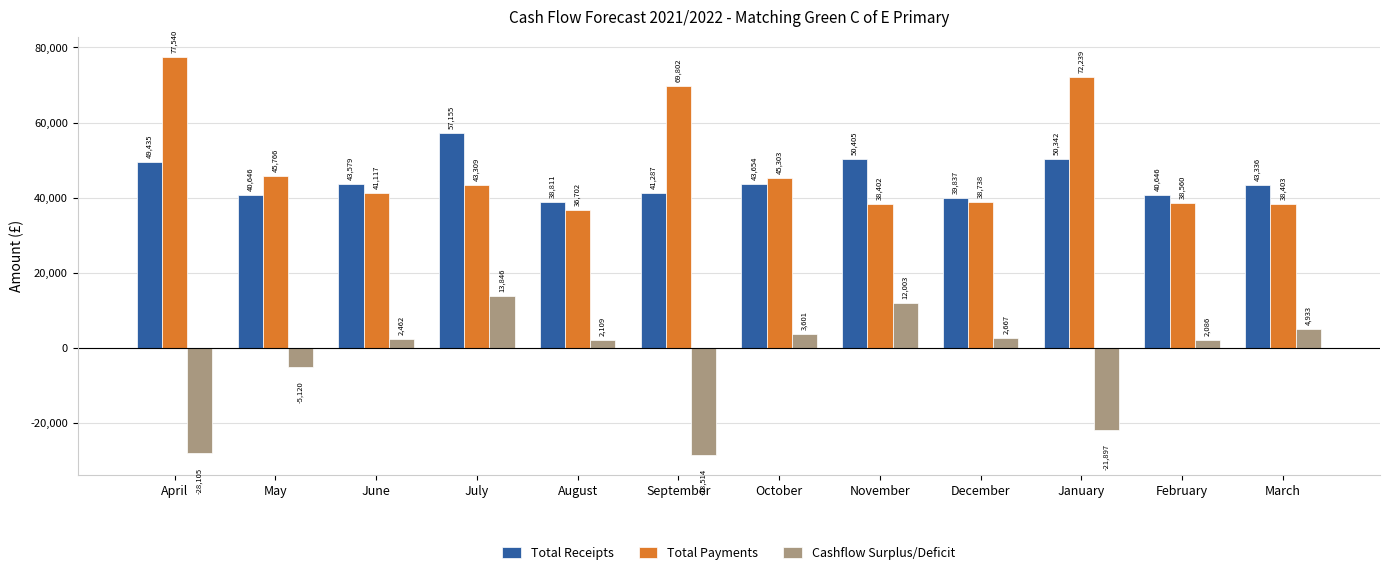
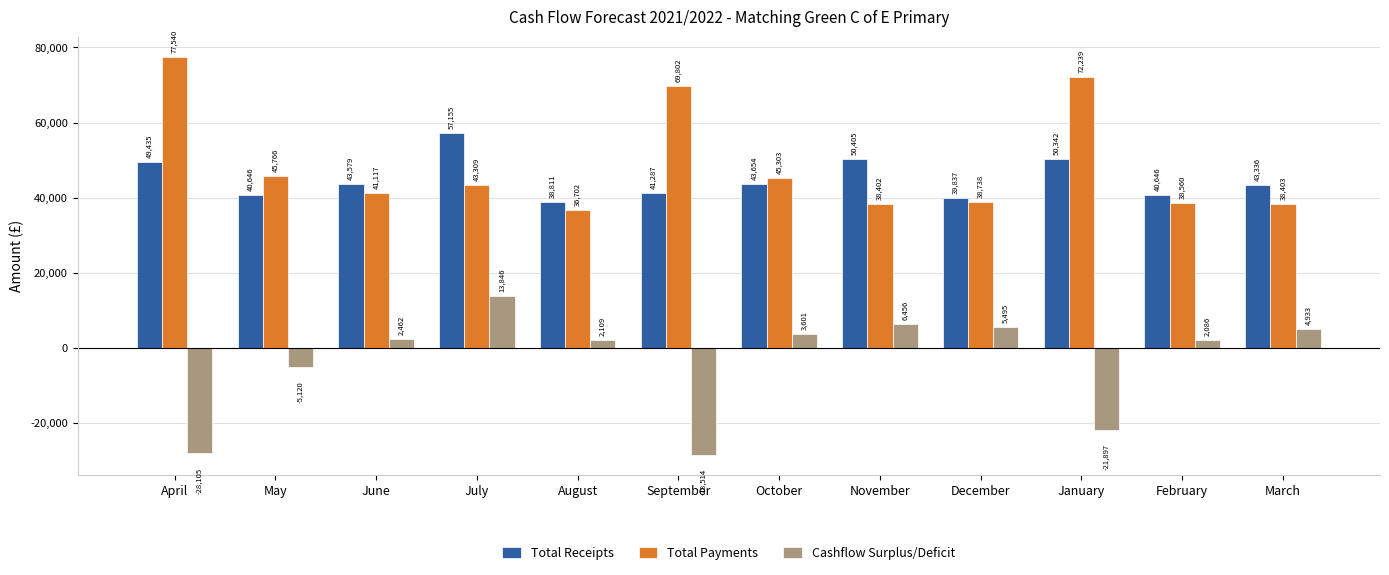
  {
    "Total Receipts": {
      "April": "49,435",
      "May": "40,646",
      "June": "43,579",
      "July": "57,155",
      "August": "38,811",
      "September": "41,287",
      "October": "43,654",
      "November": "50,405",
      "December": "39,837",
      "January": "50,342",
      "February": "40,646",
      "March": "43,336"
    },
    "Total Payments": {
      "April": "77,540",
      "May": "45,766",
      "June": "41,117",
      "July": "43,309",
      "August": "36,702",
      "September": "69,802",
      "October": "45,303",
      "November": "38,402",
      "December": "38,738",
      "January": "72,239",
      "February": "38,560",
      "March": "38,403"
    },
    "Cashflow Surplus/Deficit": {
      "April": "-28,105",
      "May": "-5,120",
      "June": "2,462",
      "July": "13,846",
      "August": "2,109",
      "September": "-28,514",
      "October": "3,601",
-     "November": "12,003",
-     "December": "2,667",
+     "November": "6,456",
+     "December": "5,495",
      "January": "-21,897",
      "February": "2,086",
      "March": "4,933"
    }
  }
